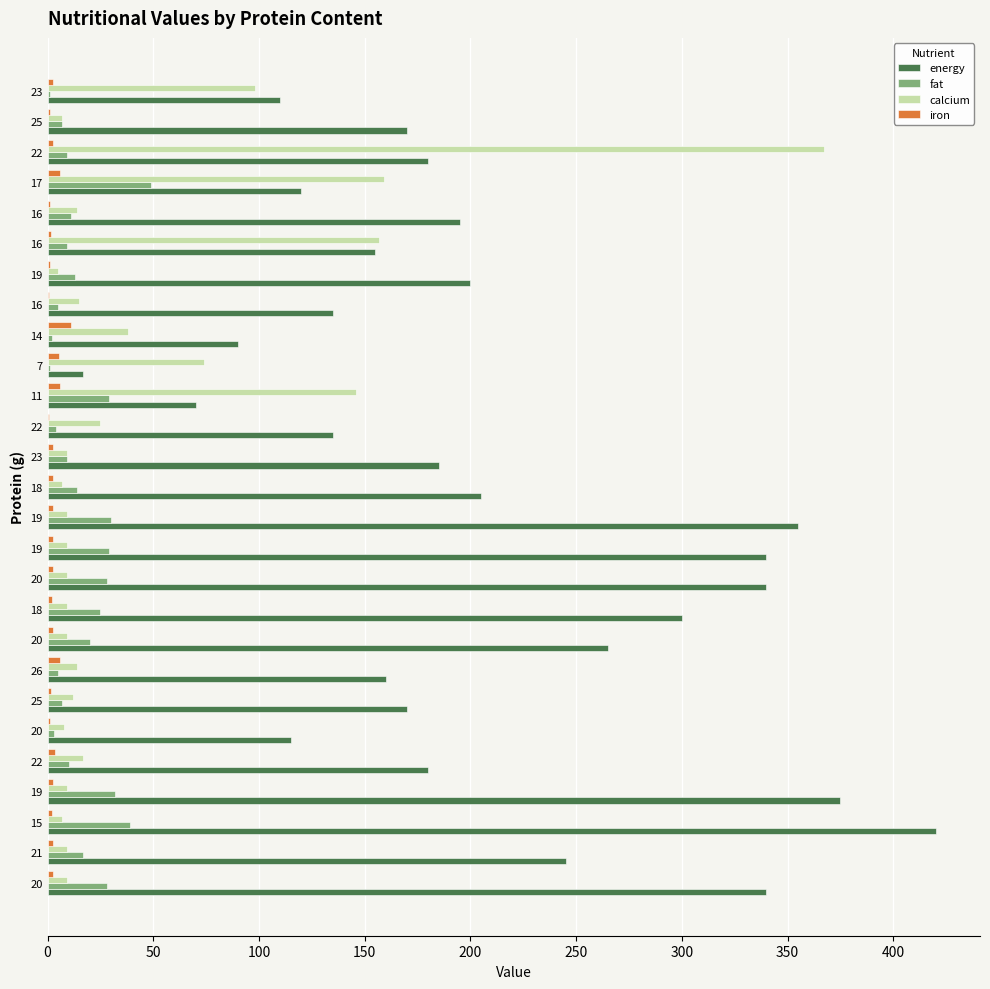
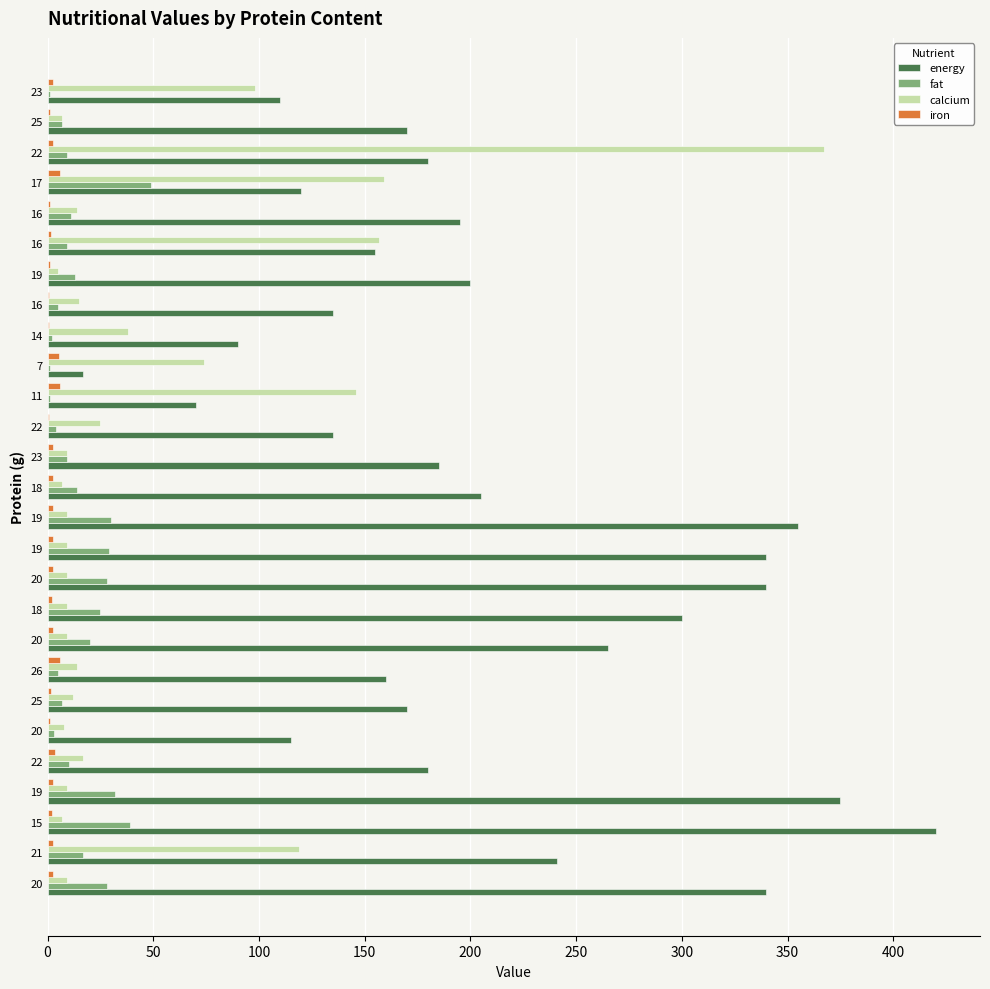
  {
    "energy": {
      "17": 120,
      "14": 90,
      "7": 17,
      "11": 70,
      "26": 160,
      "15": 420,
-     "21": 245
+     "21": 241
    },
    "fat": {
      "17": 49,
      "14": 2,
-     "11": 29,
+     "11": 1,
      "26": 5,
      "15": 39,
      "21": 17
    },
    "calcium": {
      "17": 159,
      "14": 38,
      "7": 74,
      "11": 146,
      "26": 14,
      "15": 7,
-     "21": 9
+     "21": 119
    },
    "iron": {
      "17": 6,
-     "14": 11,
+     "14": 1,
      "7": 5,
      "11": 6,
      "26": 6,
      "15": 2,
      "21": 3
    }
  }
